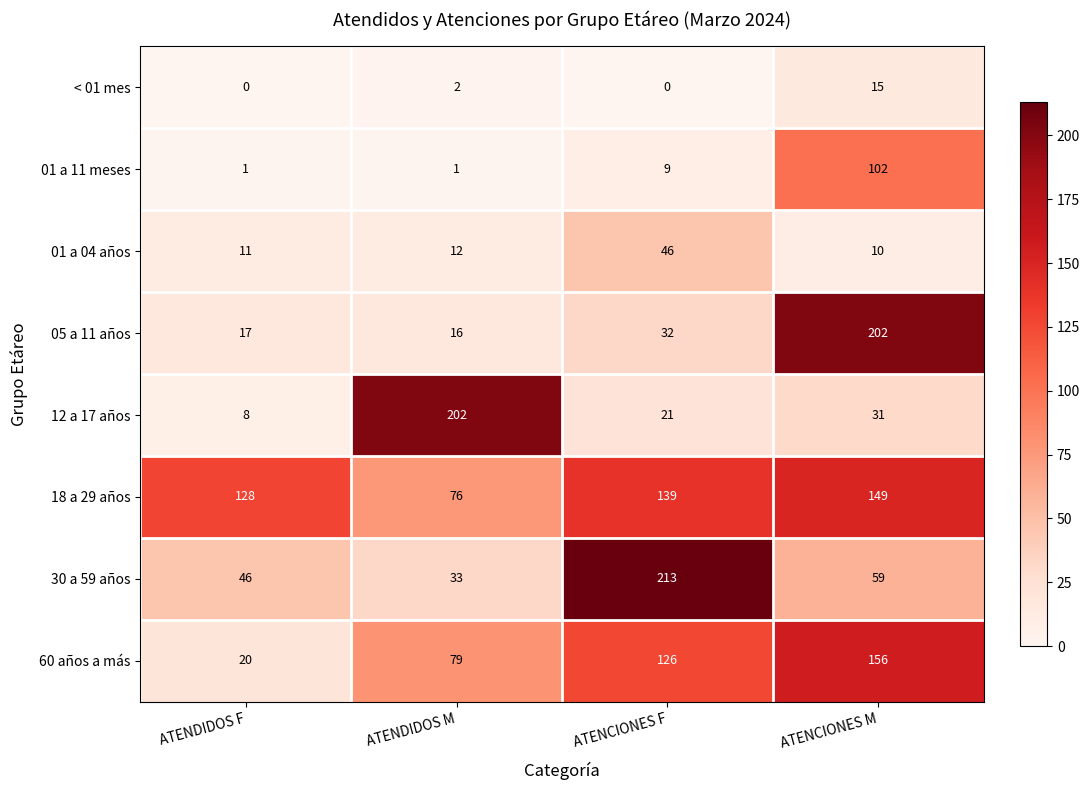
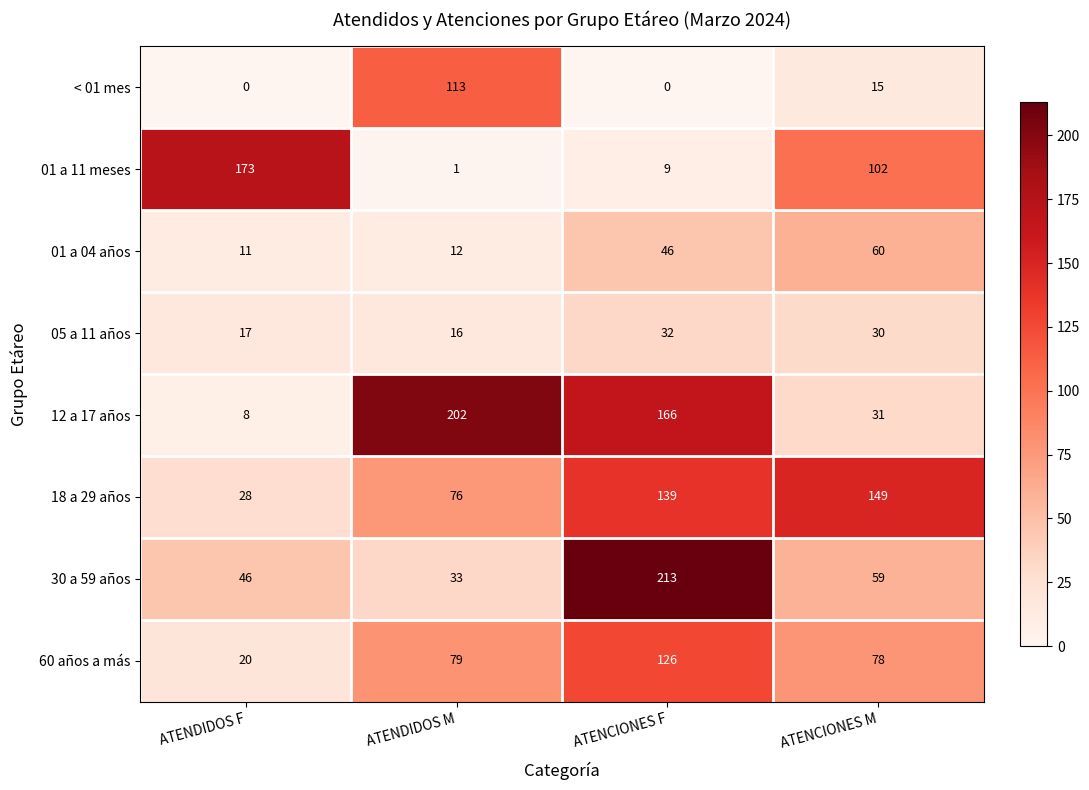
  {
    "< 01 mes": {
      "ATENDIDOS F": 0,
-     "ATENDIDOS M": 2,
+     "ATENDIDOS M": 113,
      "ATENCIONES F": 0,
      "ATENCIONES M": 15
    },
    "01 a 11 meses": {
-     "ATENDIDOS F": 1,
+     "ATENDIDOS F": 173,
      "ATENDIDOS M": 1,
      "ATENCIONES F": 9,
      "ATENCIONES M": 102
    },
    "01 a 04 años": {
      "ATENDIDOS F": 11,
      "ATENDIDOS M": 12,
      "ATENCIONES F": 46,
-     "ATENCIONES M": 10
+     "ATENCIONES M": 60
    },
    "05 a 11 años": {
      "ATENDIDOS F": 17,
      "ATENDIDOS M": 16,
      "ATENCIONES F": 32,
-     "ATENCIONES M": 202
+     "ATENCIONES M": 30
    },
    "12 a 17 años": {
      "ATENDIDOS F": 8,
      "ATENDIDOS M": 202,
-     "ATENCIONES F": 21,
+     "ATENCIONES F": 166,
      "ATENCIONES M": 31
    },
    "18 a 29 años": {
-     "ATENDIDOS F": 128,
+     "ATENDIDOS F": 28,
      "ATENDIDOS M": 76,
      "ATENCIONES F": 139,
      "ATENCIONES M": 149
    },
    "30 a 59 años": {
      "ATENDIDOS F": 46,
      "ATENDIDOS M": 33,
      "ATENCIONES F": 213,
      "ATENCIONES M": 59
    },
    "60 años a más": {
      "ATENDIDOS F": 20,
      "ATENDIDOS M": 79,
      "ATENCIONES F": 126,
-     "ATENCIONES M": 156
+     "ATENCIONES M": 78
    }
  }
